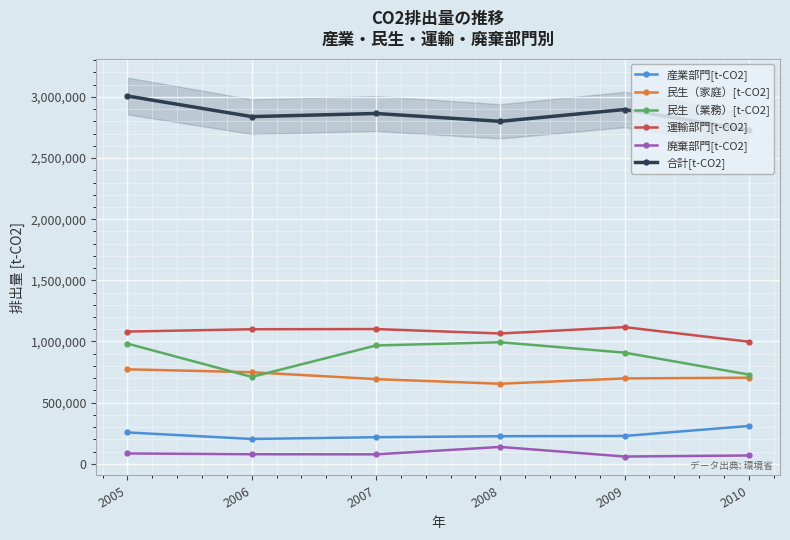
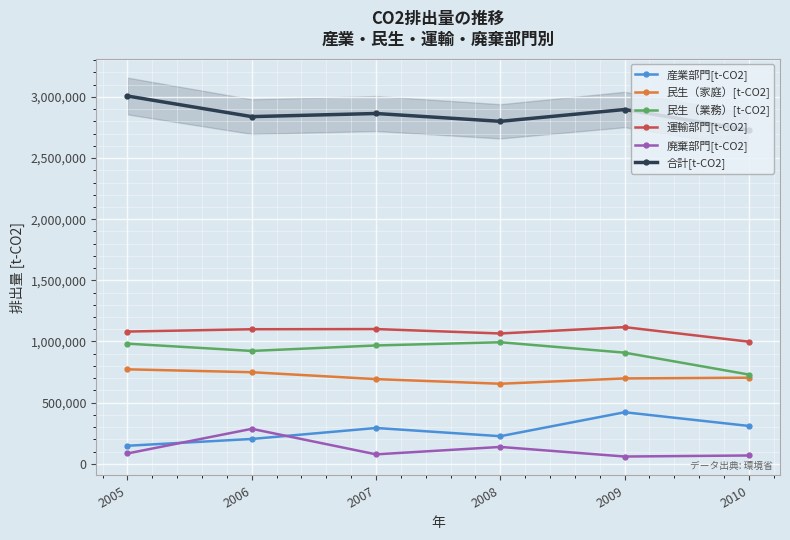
  {
    "産業部門[t-CO2]": {
-     "2005": "260,000",
+     "2005": "150,000",
      "2006": "200,000",
-     "2007": "220,000",
+     "2007": "290,000",
      "2008": "230,000",
-     "2009": "230,000",
+     "2009": "420,000",
      "2010": "310,000"
    },
    "民生（業務）[t-CO2]": {
      "2005": "980,000",
-     "2006": "710,000",
+     "2006": "920,000",
      "2007": "970,000",
      "2008": "990,000",
      "2009": "910,000",
      "2010": "730,000"
    },
    "廃棄部門[t-CO2]": {
      "2005": "80,000",
-     "2006": "80,000",
+     "2006": "290,000",
      "2007": "80,000",
      "2008": "140,000",
      "2009": "60,000",
      "2010": "70,000"
    }
  }
